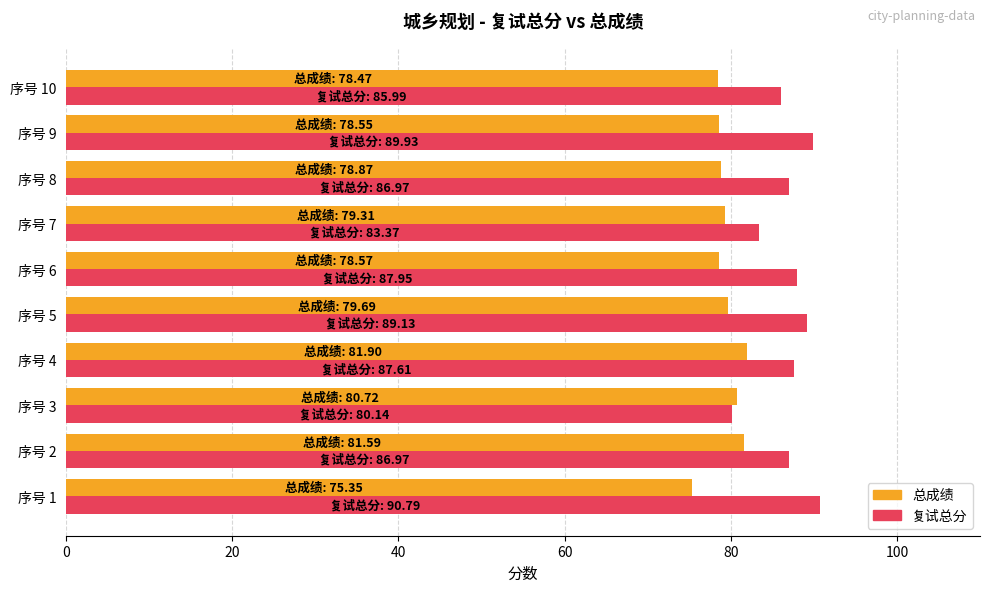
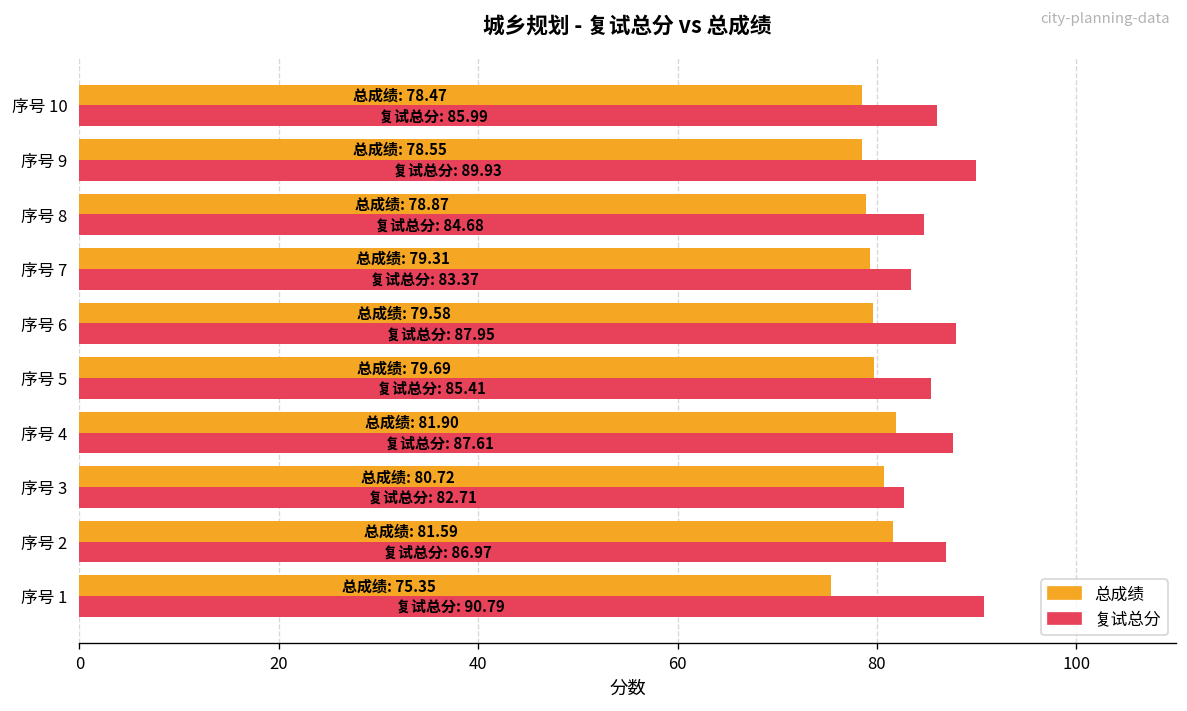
  {
    "总成绩": {
      "序号 10": 78.47,
      "序号 9": 78.55,
      "序号 8": 78.87,
      "序号 7": 79.31,
-     "序号 6": 78.57,
+     "序号 6": 79.58,
      "序号 5": 79.69,
      "序号 4": 81.90,
      "序号 3": 80.72,
      "序号 2": 81.59,
      "序号 1": 75.35
    },
    "复试总分": {
      "序号 10": 85.99,
      "序号 9": 89.93,
-     "序号 8": 86.97,
+     "序号 8": 84.68,
      "序号 7": 83.37,
      "序号 6": 87.95,
-     "序号 5": 89.13,
+     "序号 5": 85.41,
      "序号 4": 87.61,
-     "序号 3": 80.14,
+     "序号 3": 82.71,
      "序号 2": 86.97,
      "序号 1": 90.79
    }
  }
